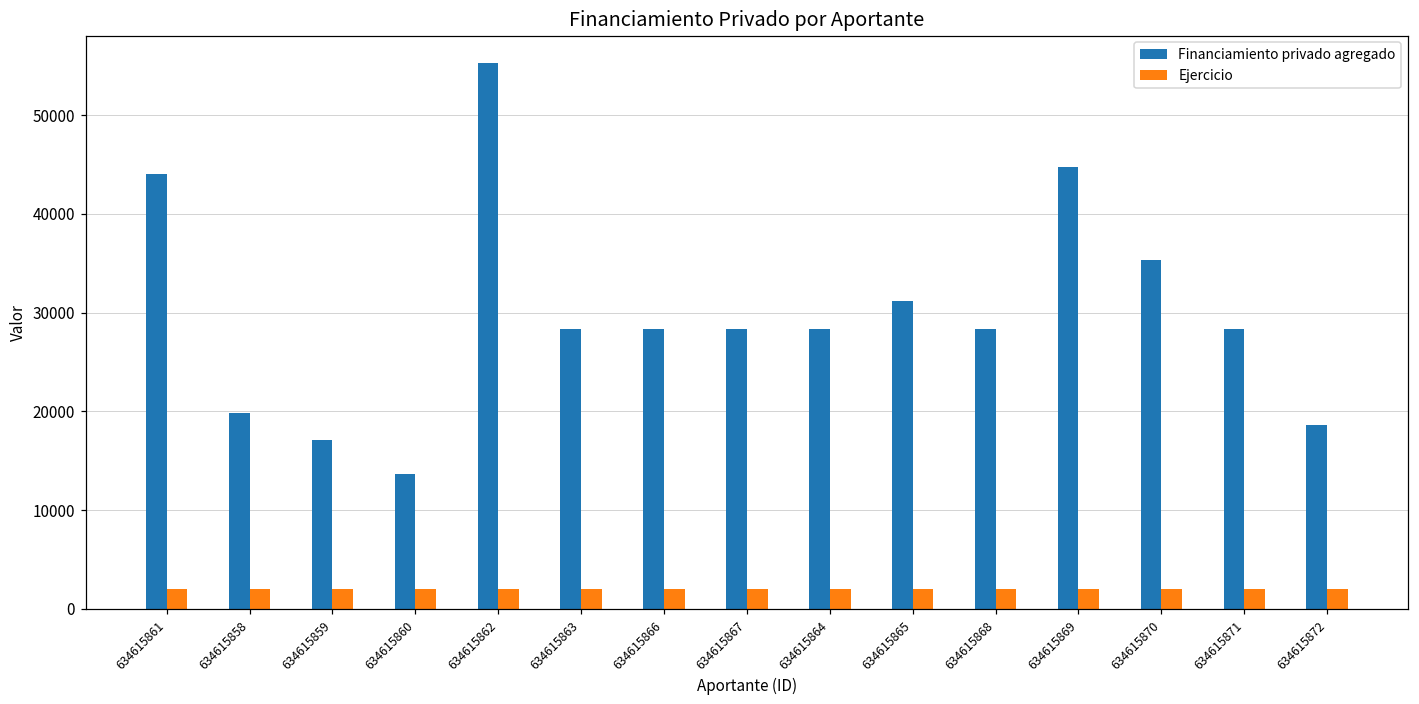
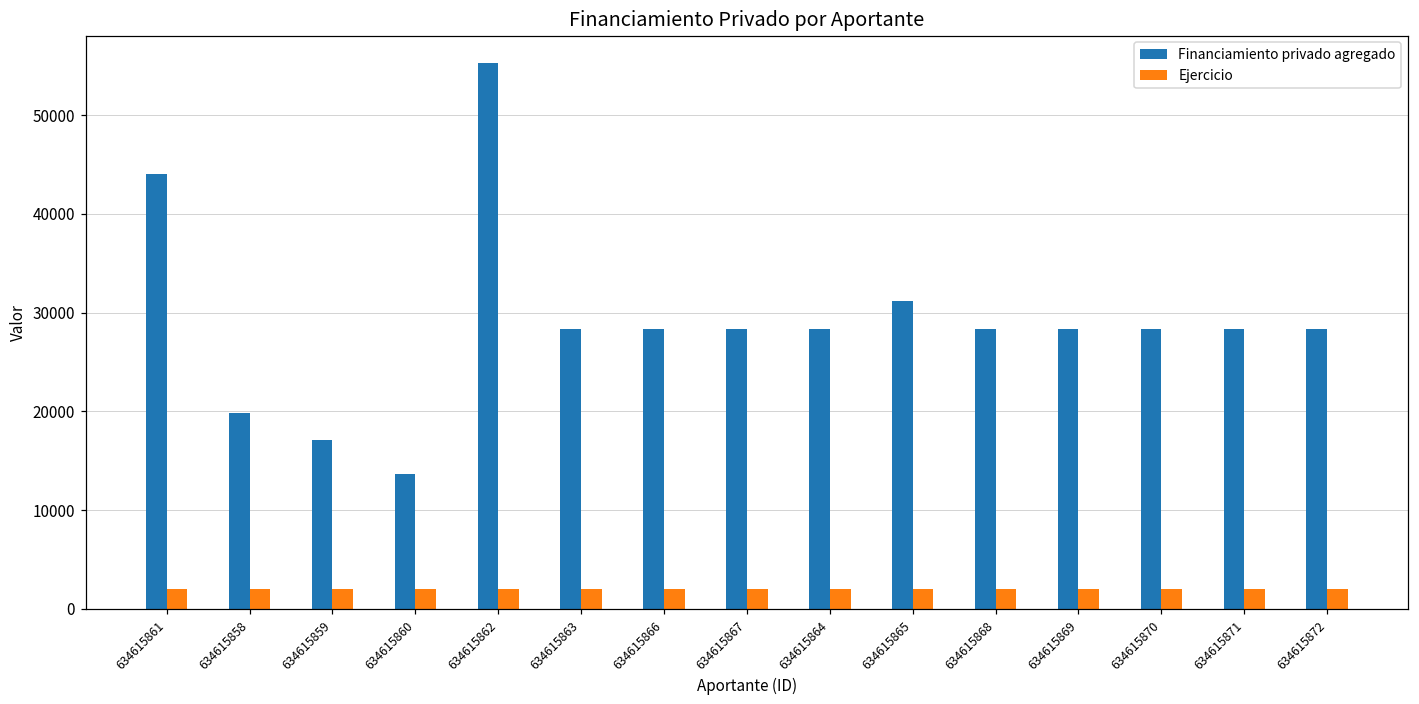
  {
    "Financiamiento privado agregado": {
      "634615861": 44000,
      "634615858": 20000,
      "634615859": 17000,
      "634615860": 14000,
      "634615862": 55000,
      "634615863": 28000,
      "634615866": 28000,
      "634615867": 28000,
      "634615864": 28000,
      "634615865": 31000,
      "634615868": 28000,
-     "634615869": 45000,
-     "634615870": 35000,
+     "634615869": 28000,
+     "634615870": 28000,
      "634615871": 28000,
-     "634615872": 19000
+     "634615872": 28000
    },
    "Ejercicio": {
      "634615861": 2000,
      "634615858": 2000,
      "634615859": 2000,
      "634615860": 2000,
      "634615862": 2000,
      "634615863": 2000,
      "634615866": 2000,
      "634615867": 2000,
      "634615864": 2000,
      "634615865": 2000,
      "634615868": 2000,
      "634615869": 2000,
      "634615870": 2000,
      "634615871": 2000,
      "634615872": 2000
    }
  }
